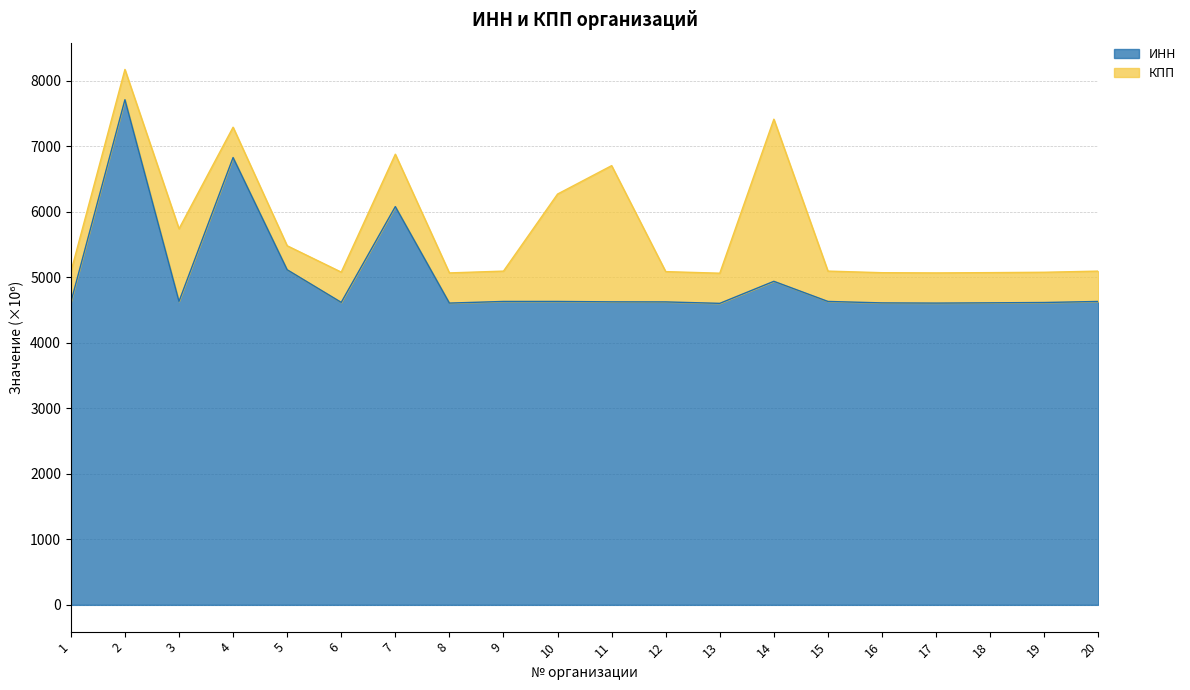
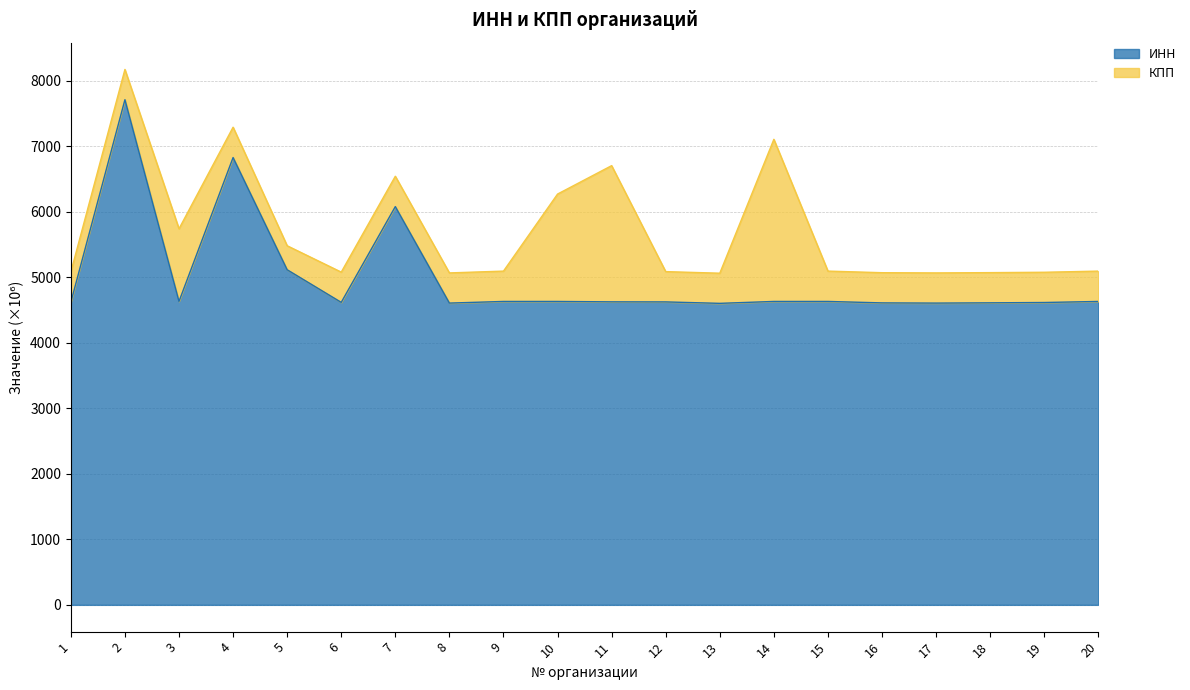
  {
    "ИНН": {
      "1": 4600,
      "2": 7700,
      "3": 4600,
      "4": 6800,
      "5": 5100,
      "6": 4600,
      "7": 6100,
      "8": 4600,
      "9": 4600,
      "10": 4600,
      "11": 4600,
      "12": 4600,
      "13": 4600,
-     "14": 4900,
+     "14": 4600,
      "15": 4600,
      "16": 4600,
      "17": 4600,
      "18": 4600,
      "19": 4600,
      "20": 4600
    },
    "КПП": {
      "1": 500,
      "2": 500,
      "3": 1100,
      "4": 500,
      "5": 400,
      "6": 500,
-     "7": 800,
+     "7": 500,
      "8": 500,
      "9": 500,
      "10": 1600,
      "11": 2100,
      "12": 500,
      "13": 500,
      "14": 2500,
      "15": 500,
      "16": 500,
      "17": 500,
      "18": 500,
      "19": 500,
      "20": 500
    }
  }
